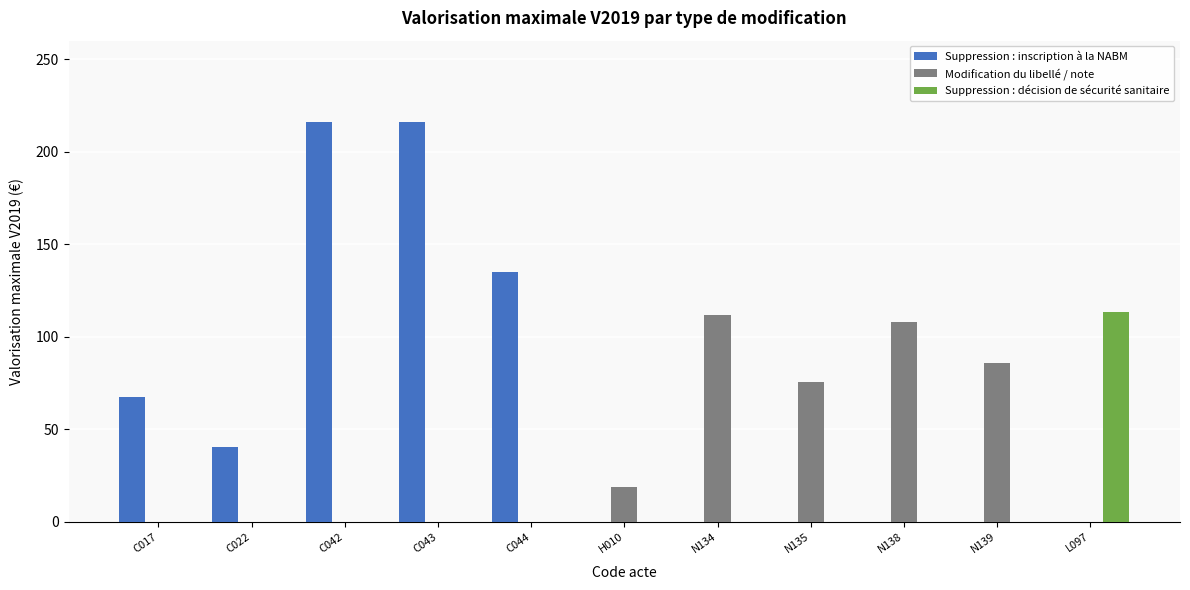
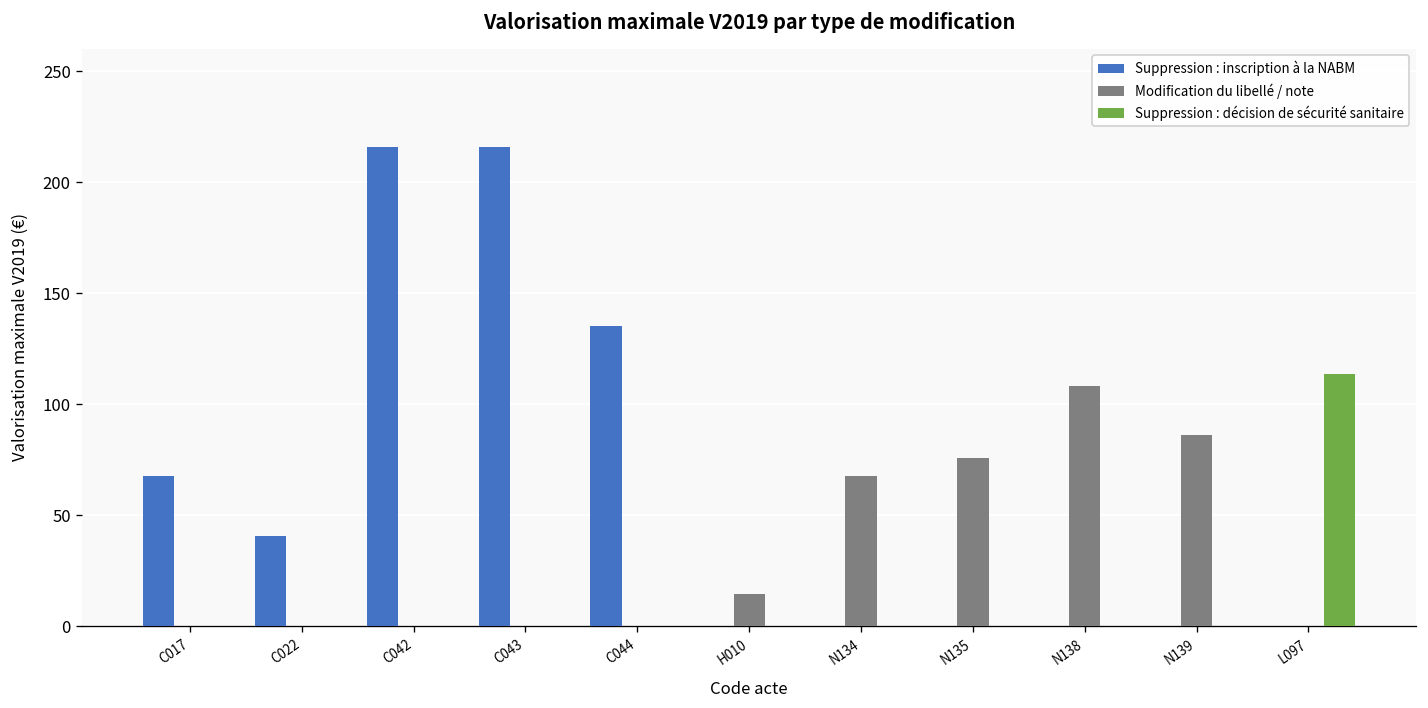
  {
    "Suppression : inscription à la NABM": {
      "C017": 68,
      "C022": 41,
      "C042": 216,
      "C043": 216,
      "C044": 135,
      "H010": 0,
      "N134": 0,
      "N135": 0,
      "N138": 0,
      "N139": 0,
      "L097": 0
    },
    "Modification du libellé / note": {
      "C017": 0,
      "C022": 0,
      "C042": 0,
      "C043": 0,
      "C044": 0,
-     "H010": 19,
-     "N134": 112,
+     "H010": 15,
+     "N134": 68,
      "N135": 76,
      "N138": 108,
      "N139": 86,
      "L097": 0
    },
    "Suppression : décision de sécurité sanitaire": {
      "C017": 0,
      "C022": 0,
      "C042": 0,
      "C043": 0,
      "C044": 0,
      "H010": 0,
      "N134": 0,
      "N135": 0,
      "N138": 0,
      "N139": 0,
      "L097": 113
    }
  }
